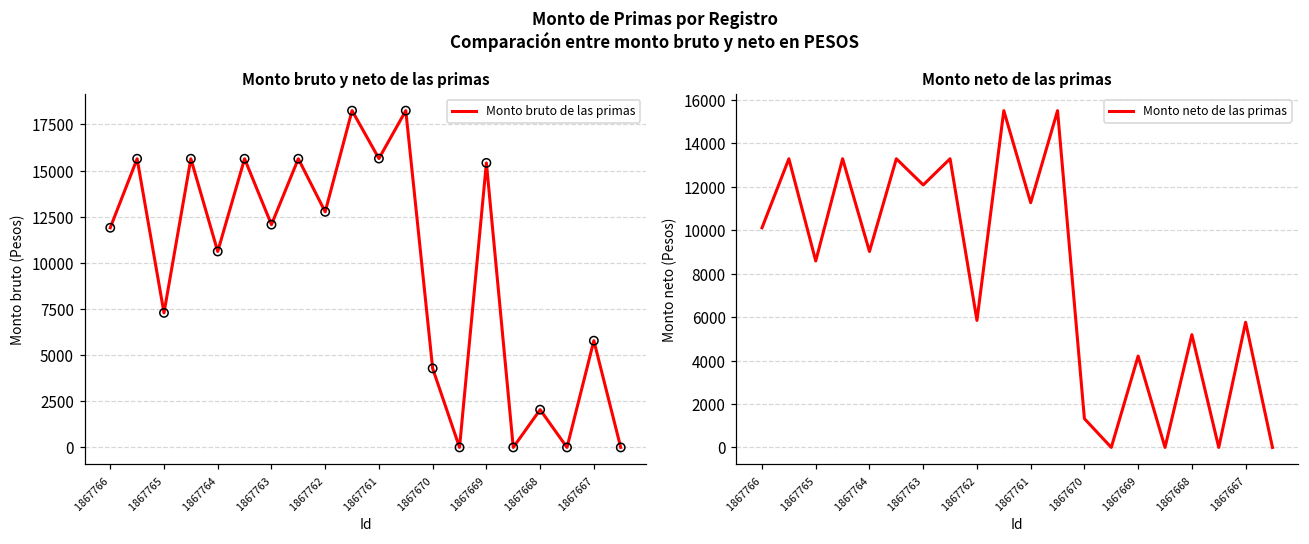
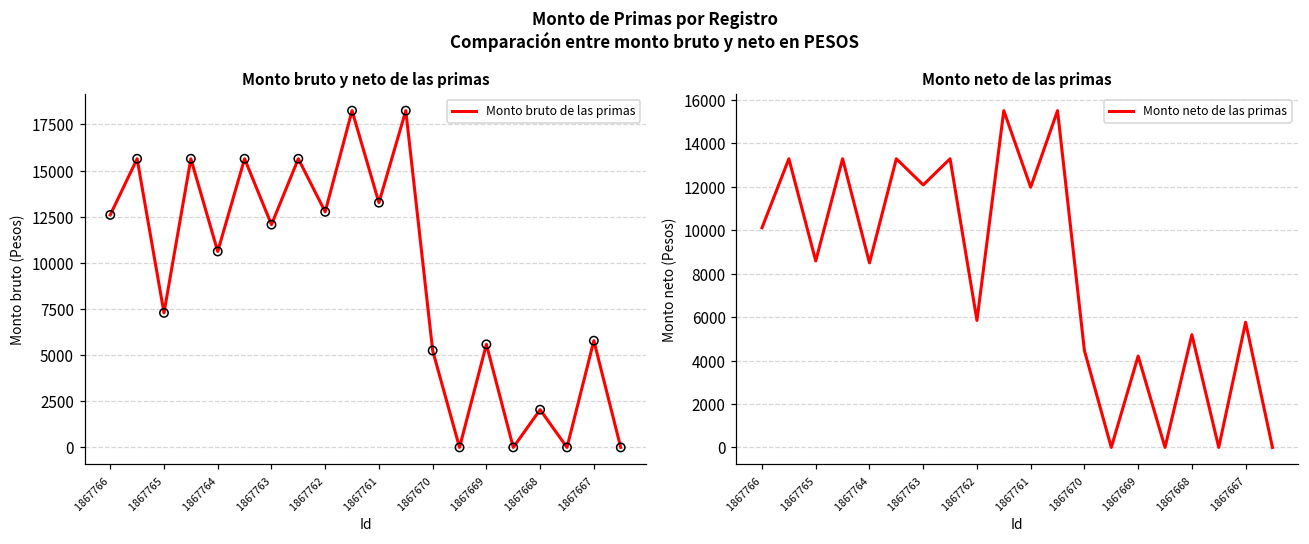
  {
    "Monto bruto y neto de las primas": {
-     "1867766": 11900,
+     "1867766": 12600,
      "1867765": 7300,
      "1867764": 10600,
      "1867763": 12100,
      "1867762": 12800,
-     "1867761": 15600,
-     "1867670": 4300,
-     "1867669": 15400,
+     "1867761": 13300,
+     "1867670": 5200,
+     "1867669": 5600,
      "1867668": 2000,
      "1867667": 5800
    },
    "Monto neto de las primas": {
      "1867766": 10100,
      "1867765": 8600,
-     "1867764": 9000,
+     "1867764": 8500,
      "1867763": 12100,
      "1867762": 5800,
-     "1867761": 11300,
-     "1867670": 1300,
+     "1867761": 12000,
+     "1867670": 4500,
      "1867669": 4200,
      "1867668": 5200,
      "1867667": 5800
    }
  }
